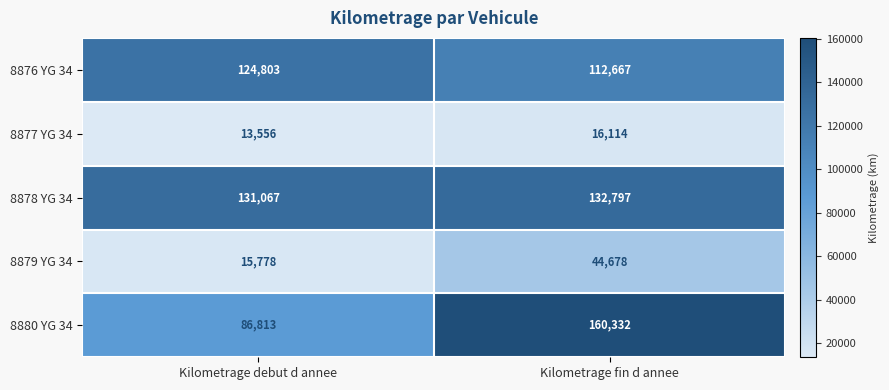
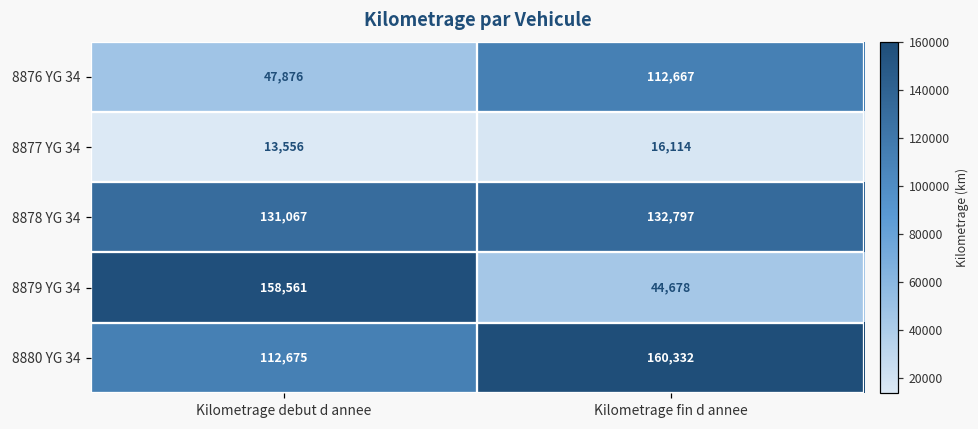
  {
    "8876 YG 34": {
-     "Kilometrage debut d annee": "124,803",
+     "Kilometrage debut d annee": "47,876",
      "Kilometrage fin d annee": "112,667"
    },
    "8877 YG 34": {
      "Kilometrage debut d annee": "13,556",
      "Kilometrage fin d annee": "16,114"
    },
    "8878 YG 34": {
      "Kilometrage debut d annee": "131,067",
      "Kilometrage fin d annee": "132,797"
    },
    "8879 YG 34": {
-     "Kilometrage debut d annee": "15,778",
+     "Kilometrage debut d annee": "158,561",
      "Kilometrage fin d annee": "44,678"
    },
    "8880 YG 34": {
-     "Kilometrage debut d annee": "86,813",
+     "Kilometrage debut d annee": "112,675",
      "Kilometrage fin d annee": "160,332"
    }
  }
